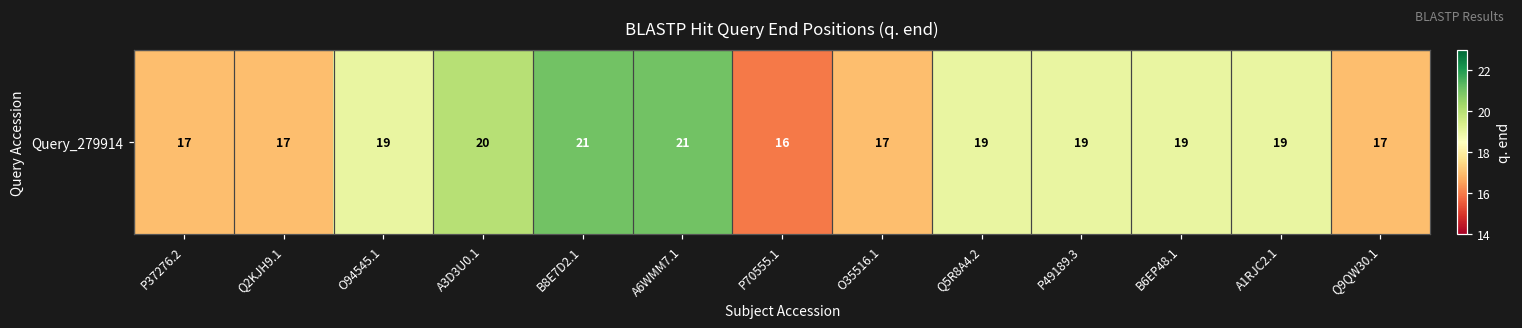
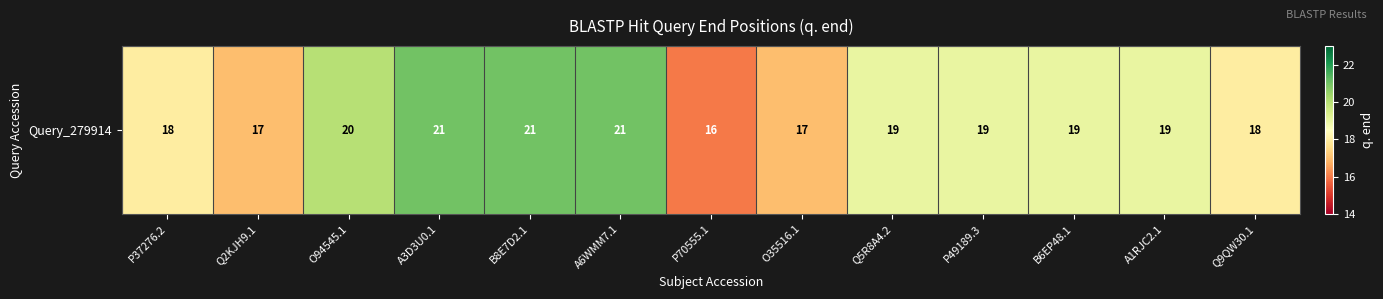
  {
    "Query_279914": {
-     "P37276.2": 17,
+     "P37276.2": 18,
      "Q2KJH9.1": 17,
-     "O94545.1": 19,
-     "A3D3U0.1": 20,
+     "O94545.1": 20,
+     "A3D3U0.1": 21,
      "B8E7D2.1": 21,
      "A6WMM7.1": 21,
      "P70555.1": 16,
      "O35516.1": 17,
      "Q5R8A4.2": 19,
      "P49189.3": 19,
      "B6EP48.1": 19,
      "A1RJC2.1": 19,
-     "Q9QW30.1": 17
+     "Q9QW30.1": 18
    }
  }
